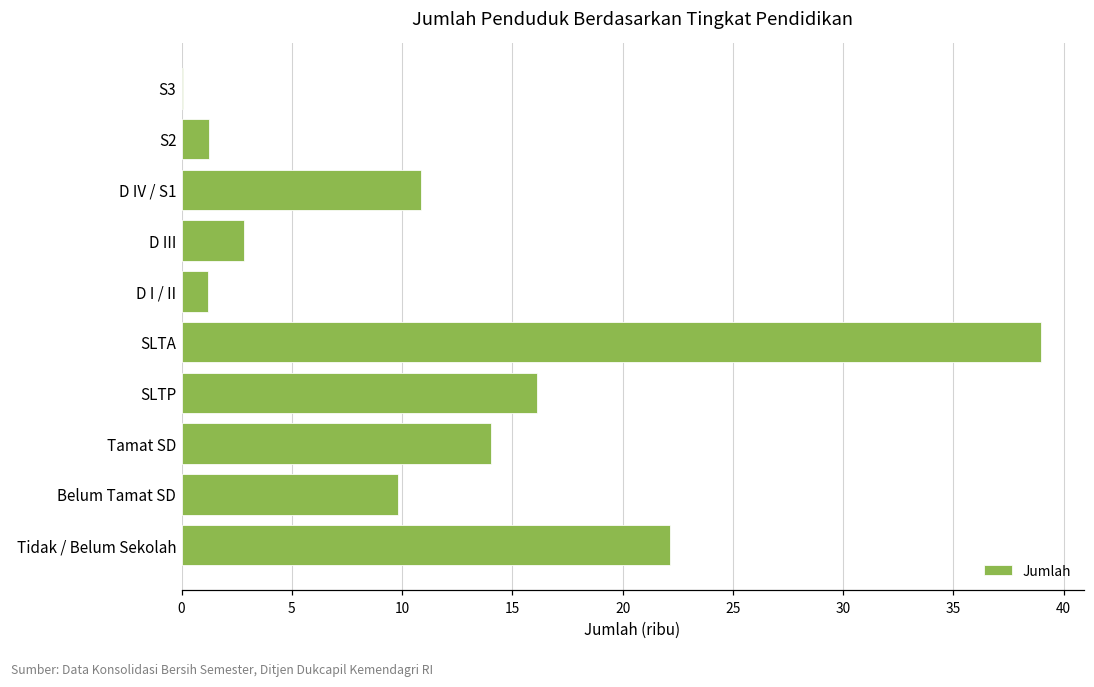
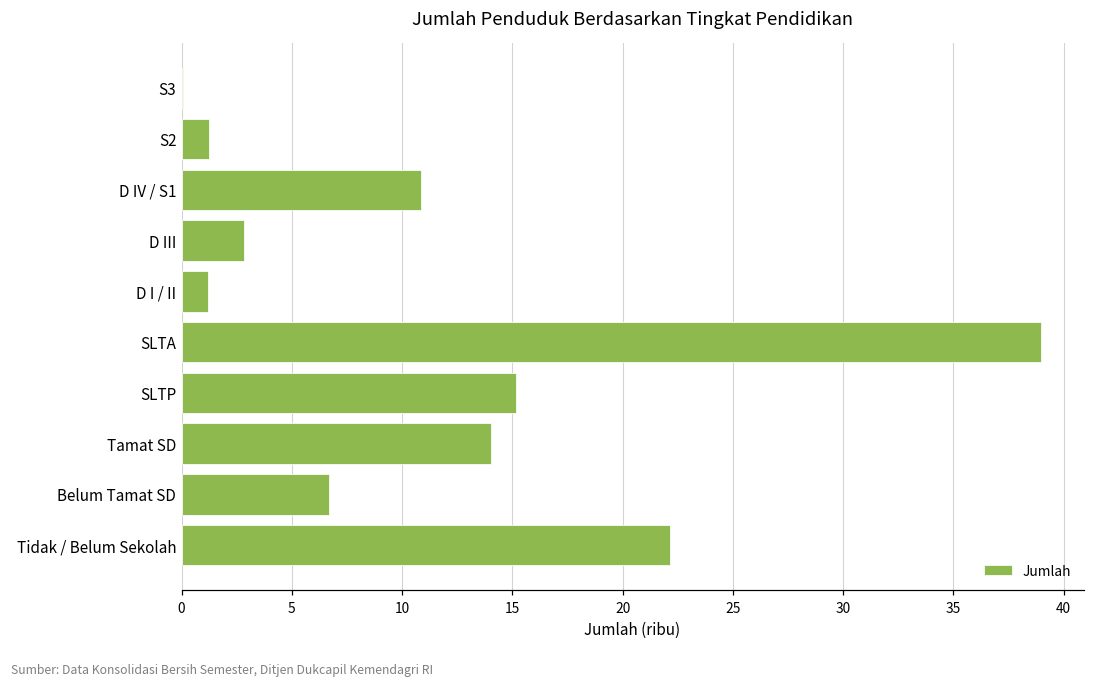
  {
    "S2": 1.2,
    "D IV / S1": 10.9,
    "D III": 2.8,
    "D I / II": 1.2,
    "SLTA": 39.0,
-   "SLTP": 16.1,
+   "SLTP": 15.2,
    "Tamat SD": 14.0,
-   "Belum Tamat SD": 9.8,
+   "Belum Tamat SD": 6.7,
    "Tidak / Belum Sekolah": 22.1
  }
